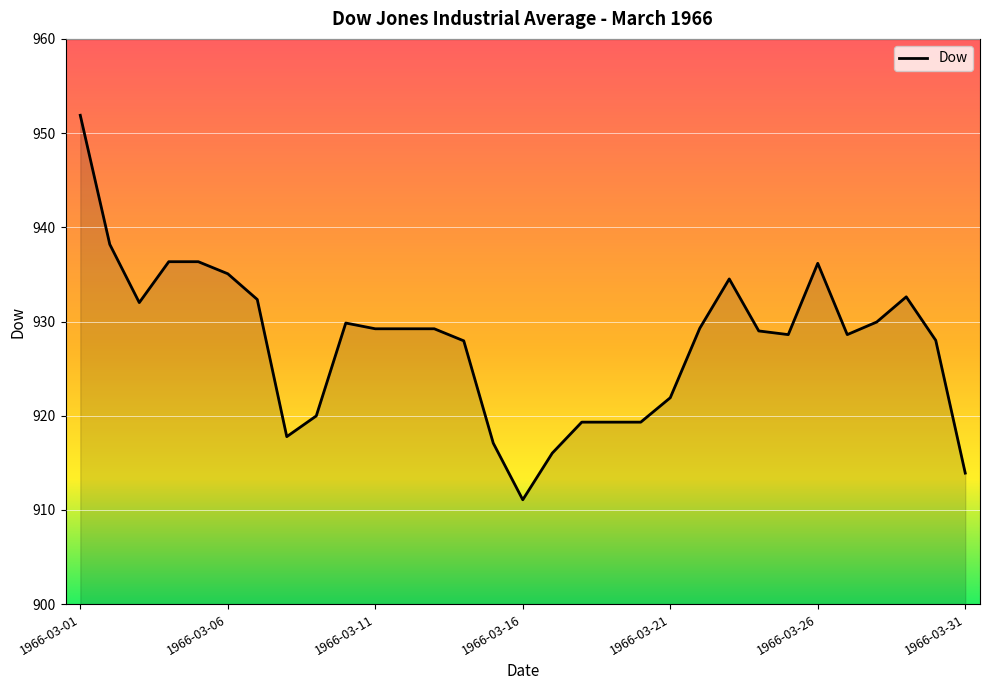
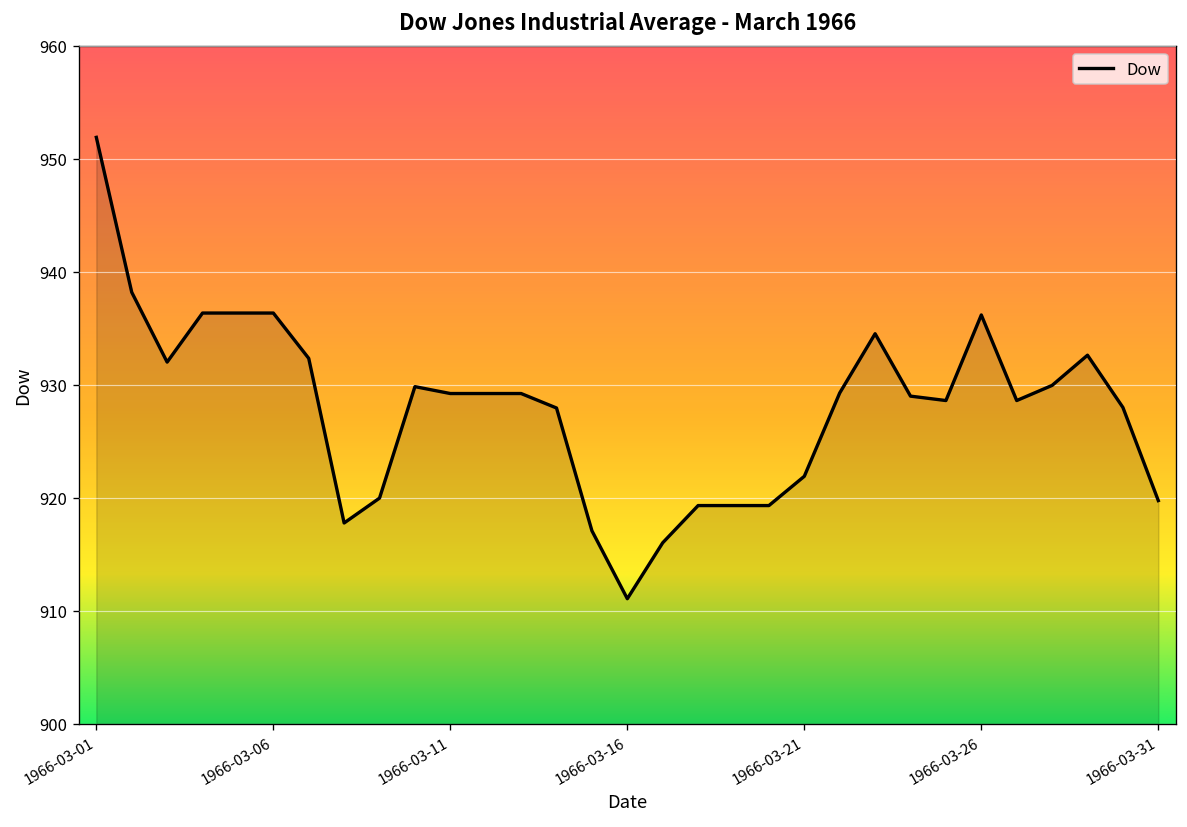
  {
    "1966-03-01": 952,
-   "1966-03-06": 935,
+   "1966-03-06": 936,
    "1966-03-11": 929,
    "1966-03-16": 911,
    "1966-03-21": 922,
    "1966-03-26": 936,
-   "1966-03-31": 914
+   "1966-03-31": 920
  }
